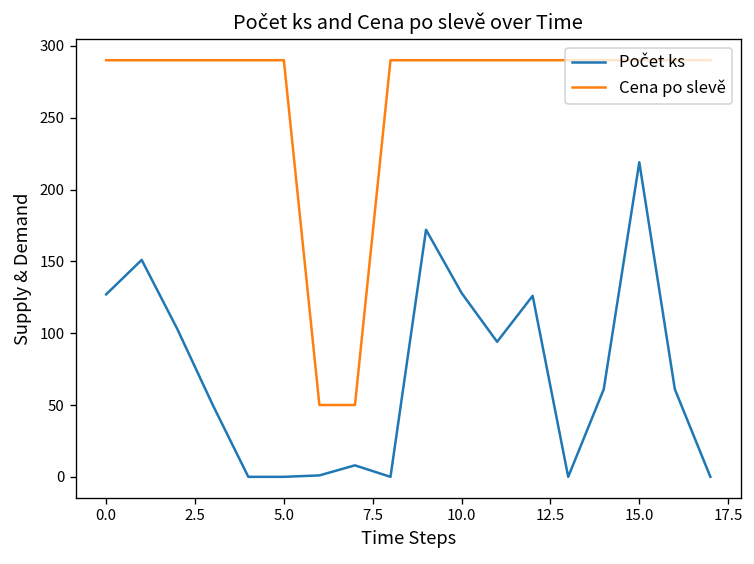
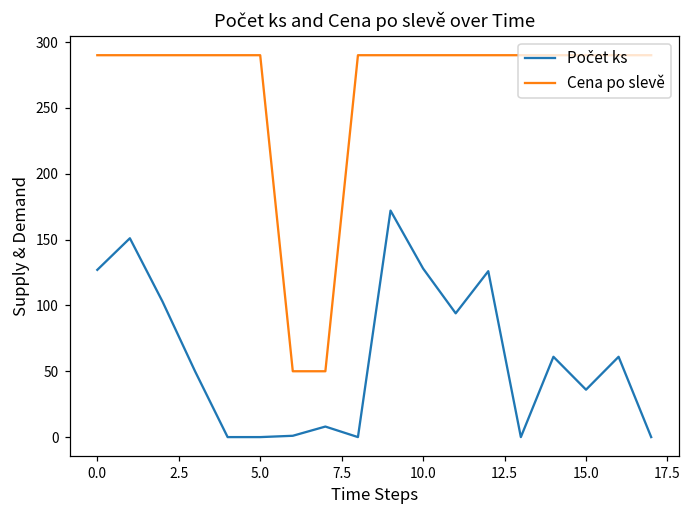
  {
    "Počet ks": {
      "0.0": 127,
      "5.0": 0,
      "10.0": 128,
-     "15.0": 219
+     "15.0": 36
    },
    "Cena po slevě": {
      "0.0": 290,
      "5.0": 290,
      "10.0": 290
    }
  }
